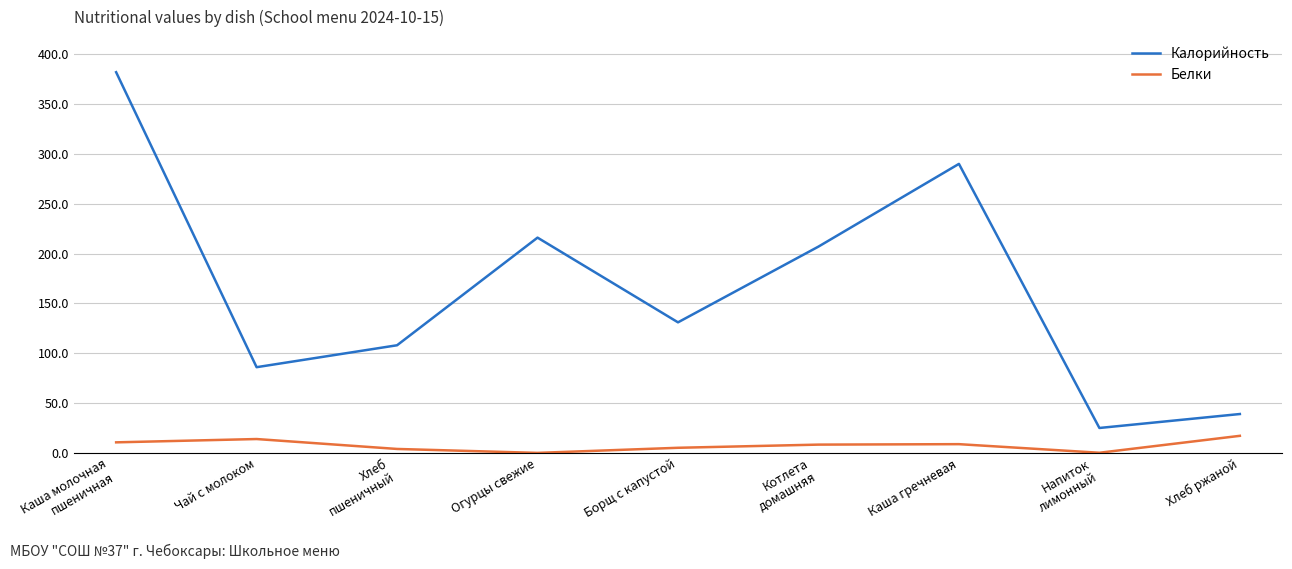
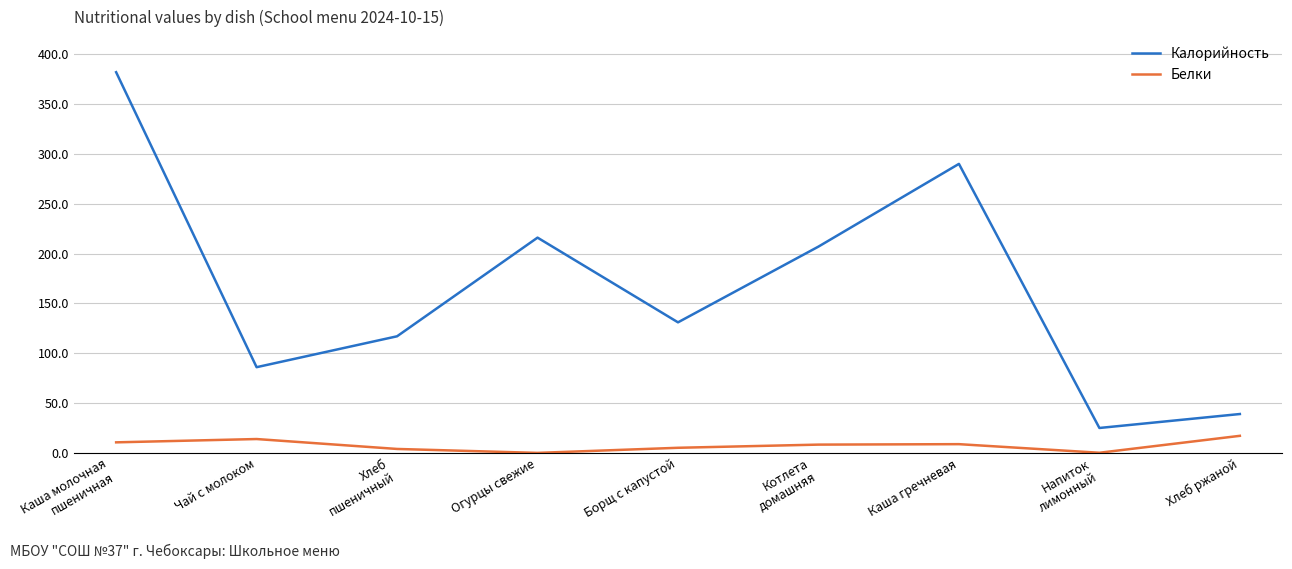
  {
    "Калорийность": {
      "Каша молочная пшеничная": 380,
      "Чай с молоком": 90,
-     "Хлеб пшеничный": 110,
+     "Хлеб пшеничный": 120,
      "Огурцы свежие": 220,
      "Борщ с капустой": 130,
      "Котлета домашняя": 210,
      "Каша гречневая": 290,
      "Напиток лимонный": 30,
      "Хлеб ржаной": 40
    },
    "Белки": {
      "Каша молочная пшеничная": 10,
      "Чай с молоком": 10,
      "Хлеб пшеничный": 0,
      "Огурцы свежие": 0,
      "Борщ с капустой": 10,
      "Котлета домашняя": 10,
      "Каша гречневая": 10,
      "Напиток лимонный": 0,
      "Хлеб ржаной": 20
    }
  }
